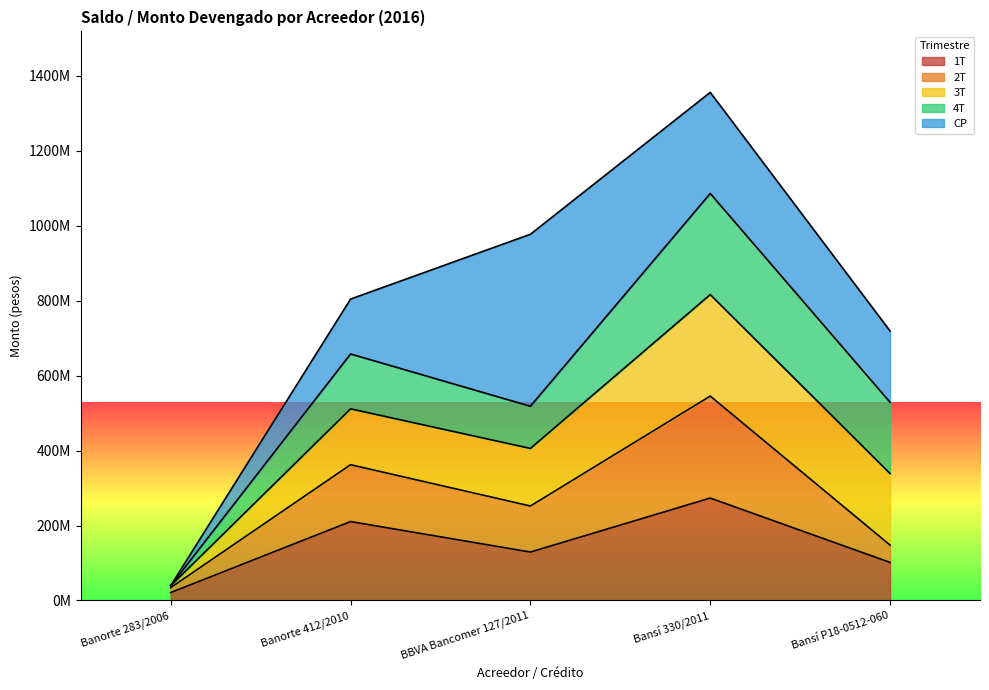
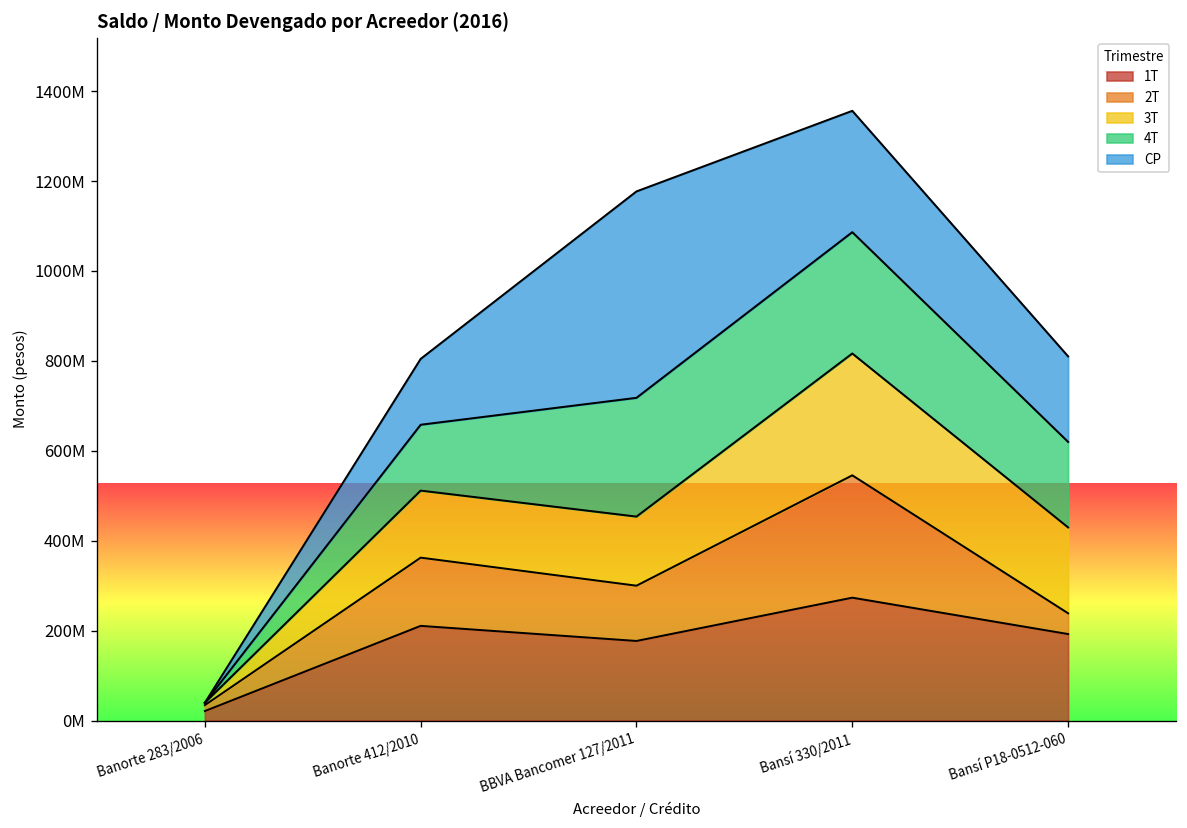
  {
    "1T": {
      "Banorte 283/2006": 20000000,
      "Banorte 412/2010": 210000000,
-     "BBVA Bancomer 127/2011": 130000000,
+     "BBVA Bancomer 127/2011": 180000000,
      "Bansí 330/2011": 270000000,
-     "Bansí P18-0512-060": 100000000
+     "Bansí P18-0512-060": 190000000
    },
    "2T": {
      "Banorte 412/2010": 150000000,
      "BBVA Bancomer 127/2011": 120000000,
      "Bansí 330/2011": 270000000,
      "Bansí P18-0512-060": 50000000
    },
    "3T": {
      "Banorte 412/2010": 150000000,
      "BBVA Bancomer 127/2011": 150000000,
      "Bansí 330/2011": 270000000,
      "Bansí P18-0512-060": 190000000
    },
    "4T": {
      "Banorte 412/2010": 150000000,
-     "BBVA Bancomer 127/2011": 110000000,
+     "BBVA Bancomer 127/2011": 260000000,
      "Bansí 330/2011": 270000000,
      "Bansí P18-0512-060": 190000000
    },
    "CP": {
      "Banorte 412/2010": 150000000,
      "BBVA Bancomer 127/2011": 460000000,
      "Bansí 330/2011": 270000000,
      "Bansí P18-0512-060": 190000000
    }
  }
